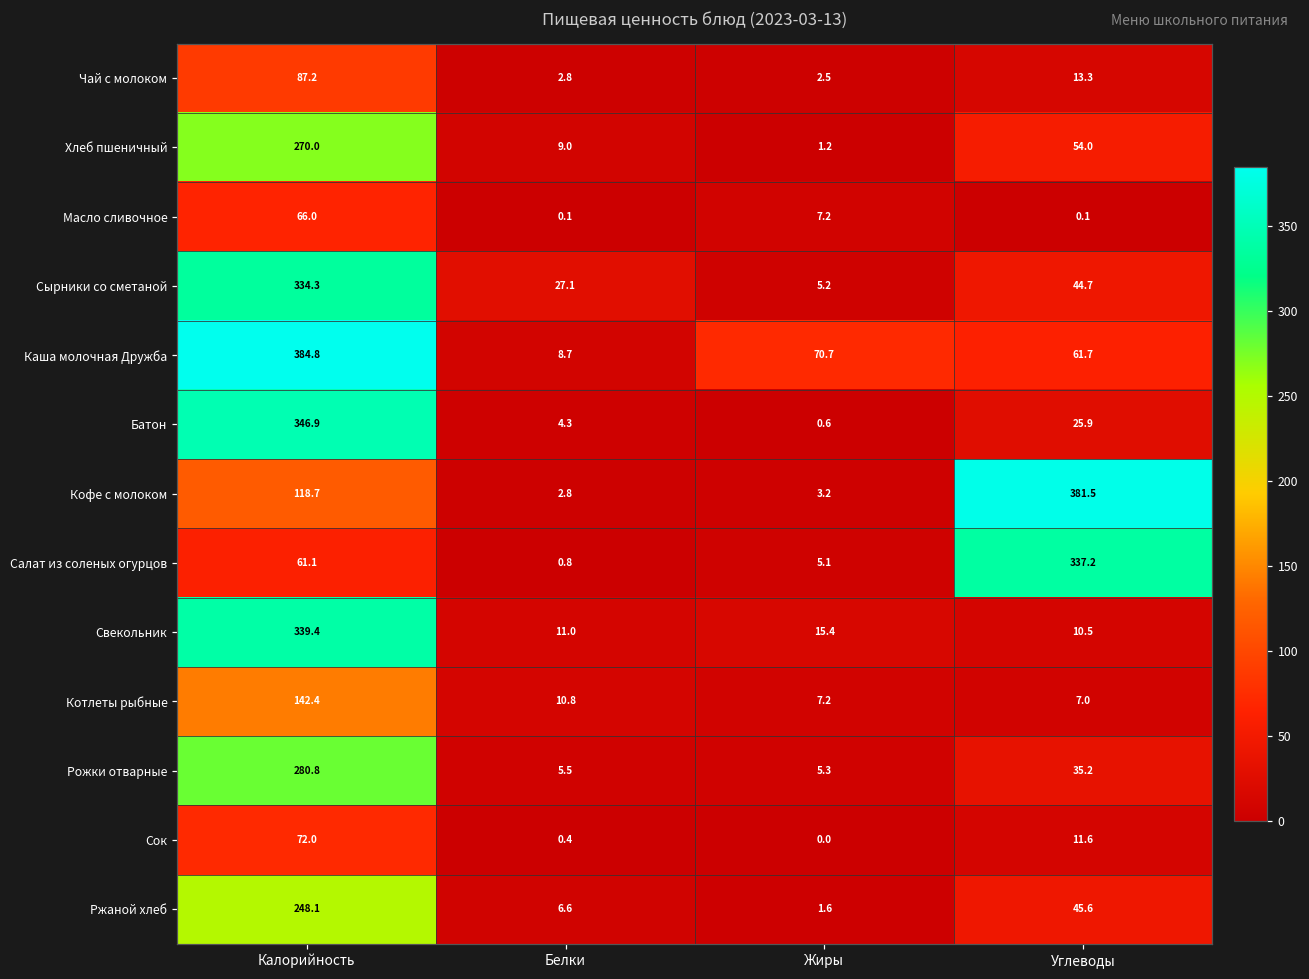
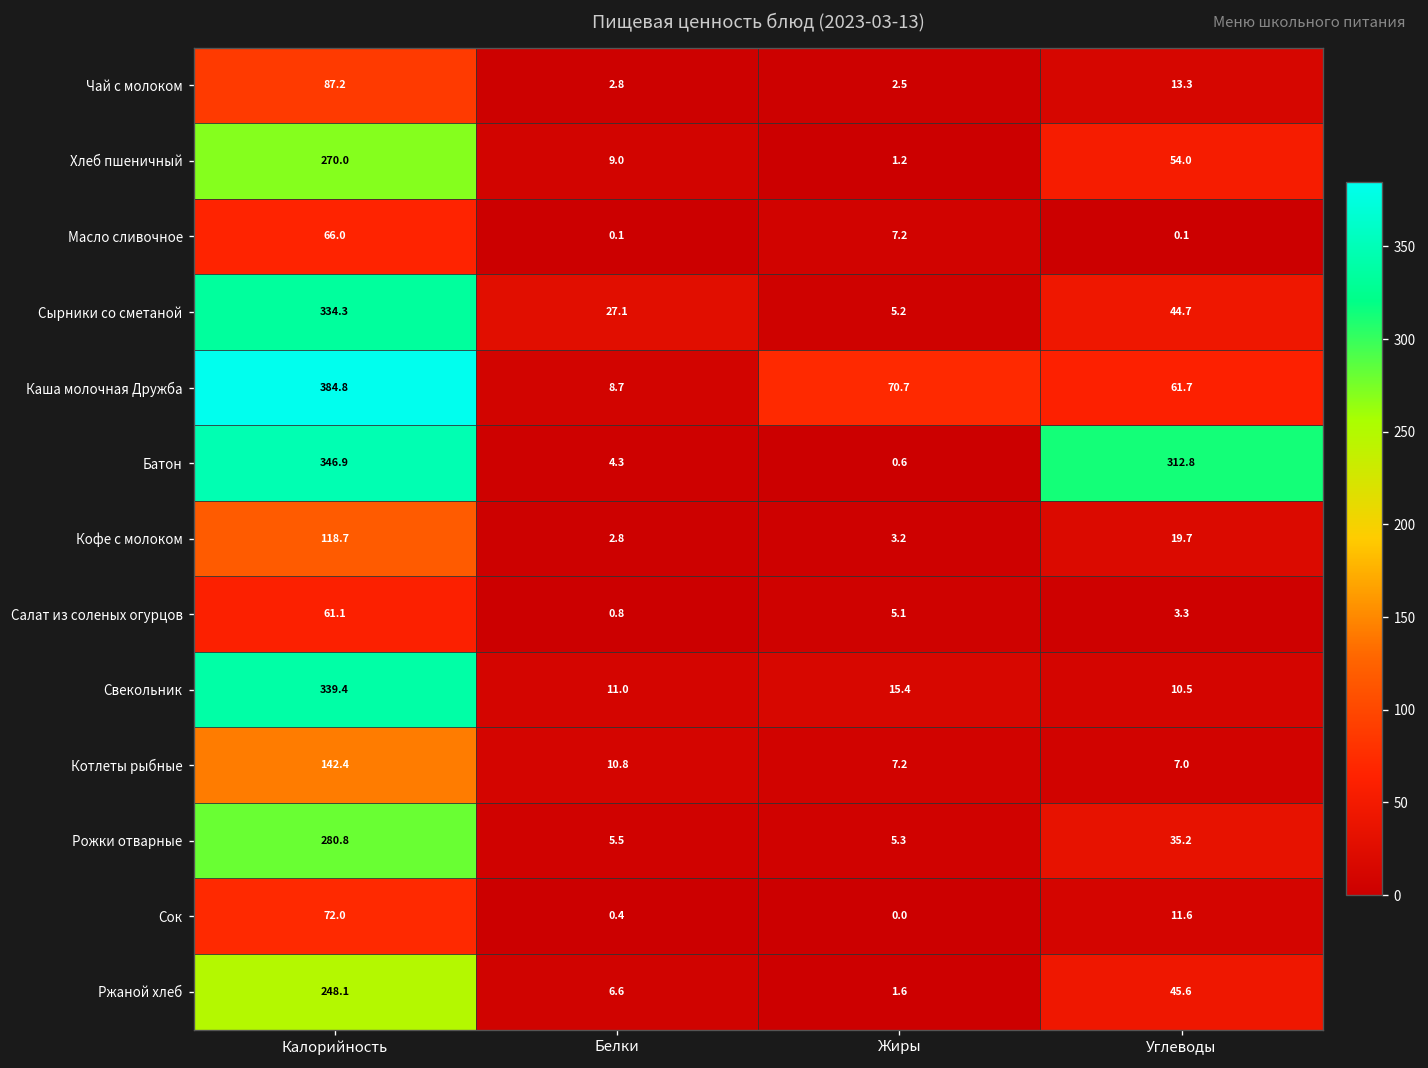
  {
    "Чай с молоком": {
      "Калорийность": 87.2,
      "Белки": 2.8,
      "Жиры": 2.5,
      "Углеводы": 13.3
    },
    "Хлеб пшеничный": {
      "Калорийность": 270.0,
      "Белки": 9.0,
      "Жиры": 1.2,
      "Углеводы": 54.0
    },
    "Масло сливочное": {
      "Калорийность": 66.0,
      "Белки": 0.1,
      "Жиры": 7.2,
      "Углеводы": 0.1
    },
    "Сырники со сметаной": {
      "Калорийность": 334.3,
      "Белки": 27.1,
      "Жиры": 5.2,
      "Углеводы": 44.7
    },
    "Каша молочная Дружба": {
      "Калорийность": 384.8,
      "Белки": 8.7,
      "Жиры": 70.7,
      "Углеводы": 61.7
    },
    "Батон": {
      "Калорийность": 346.9,
      "Белки": 4.3,
      "Жиры": 0.6,
-     "Углеводы": 25.9
+     "Углеводы": 312.8
    },
    "Кофе с молоком": {
      "Калорийность": 118.7,
      "Белки": 2.8,
      "Жиры": 3.2,
-     "Углеводы": 381.5
+     "Углеводы": 19.7
    },
    "Салат из соленых огурцов": {
      "Калорийность": 61.1,
      "Белки": 0.8,
      "Жиры": 5.1,
-     "Углеводы": 337.2
+     "Углеводы": 3.3
    },
    "Свекольник": {
      "Калорийность": 339.4,
      "Белки": 11.0,
      "Жиры": 15.4,
      "Углеводы": 10.5
    },
    "Котлеты рыбные": {
      "Калорийность": 142.4,
      "Белки": 10.8,
      "Жиры": 7.2,
      "Углеводы": 7.0
    },
    "Рожки отварные": {
      "Калорийность": 280.8,
      "Белки": 5.5,
      "Жиры": 5.3,
      "Углеводы": 35.2
    },
    "Сок": {
      "Калорийность": 72.0,
      "Белки": 0.4,
      "Жиры": 0.0,
      "Углеводы": 11.6
    },
    "Ржаной хлеб": {
      "Калорийность": 248.1,
      "Белки": 6.6,
      "Жиры": 1.6,
      "Углеводы": 45.6
    }
  }
